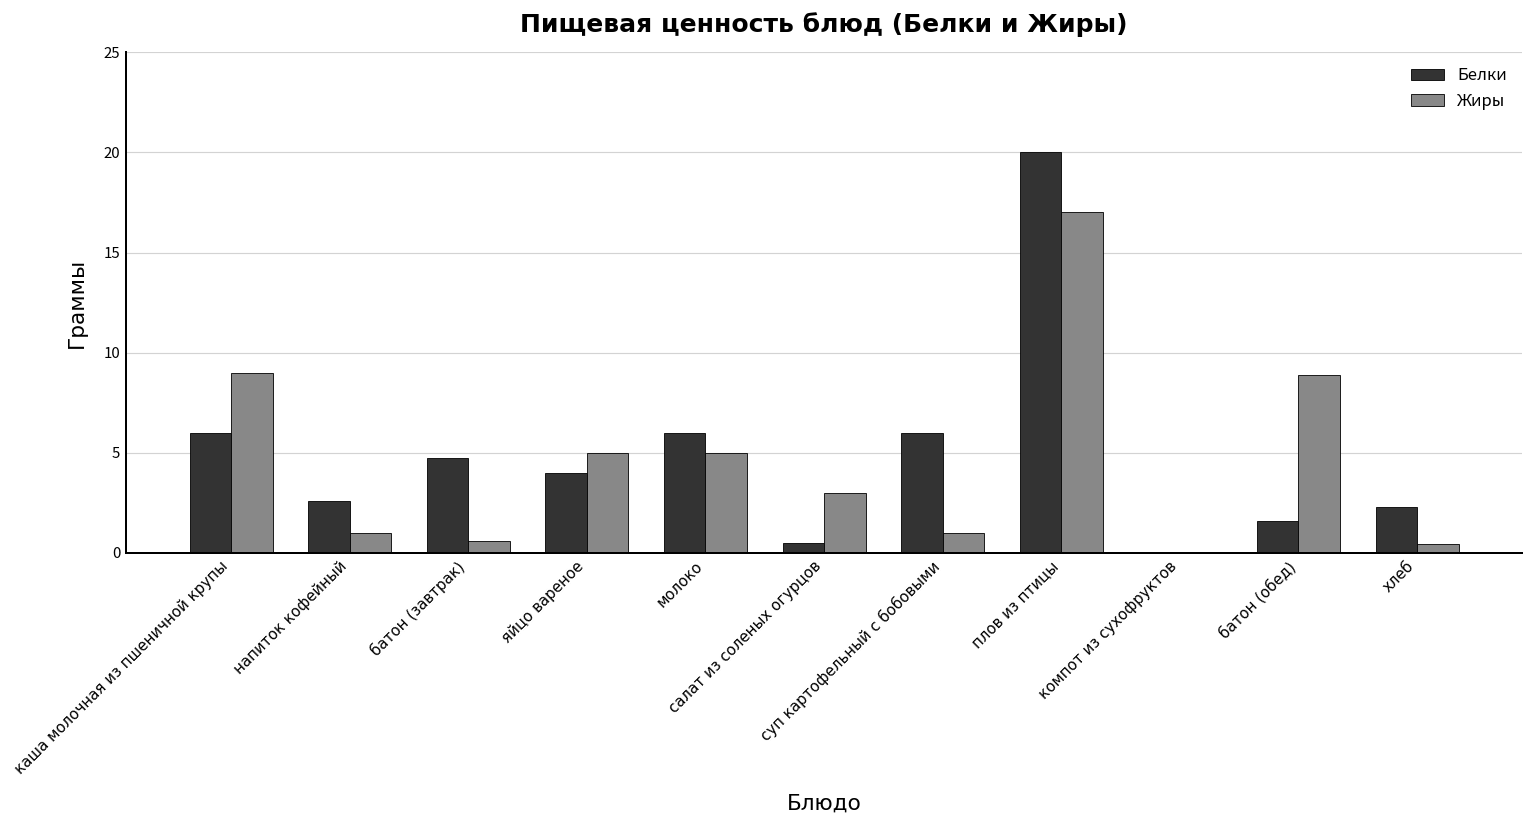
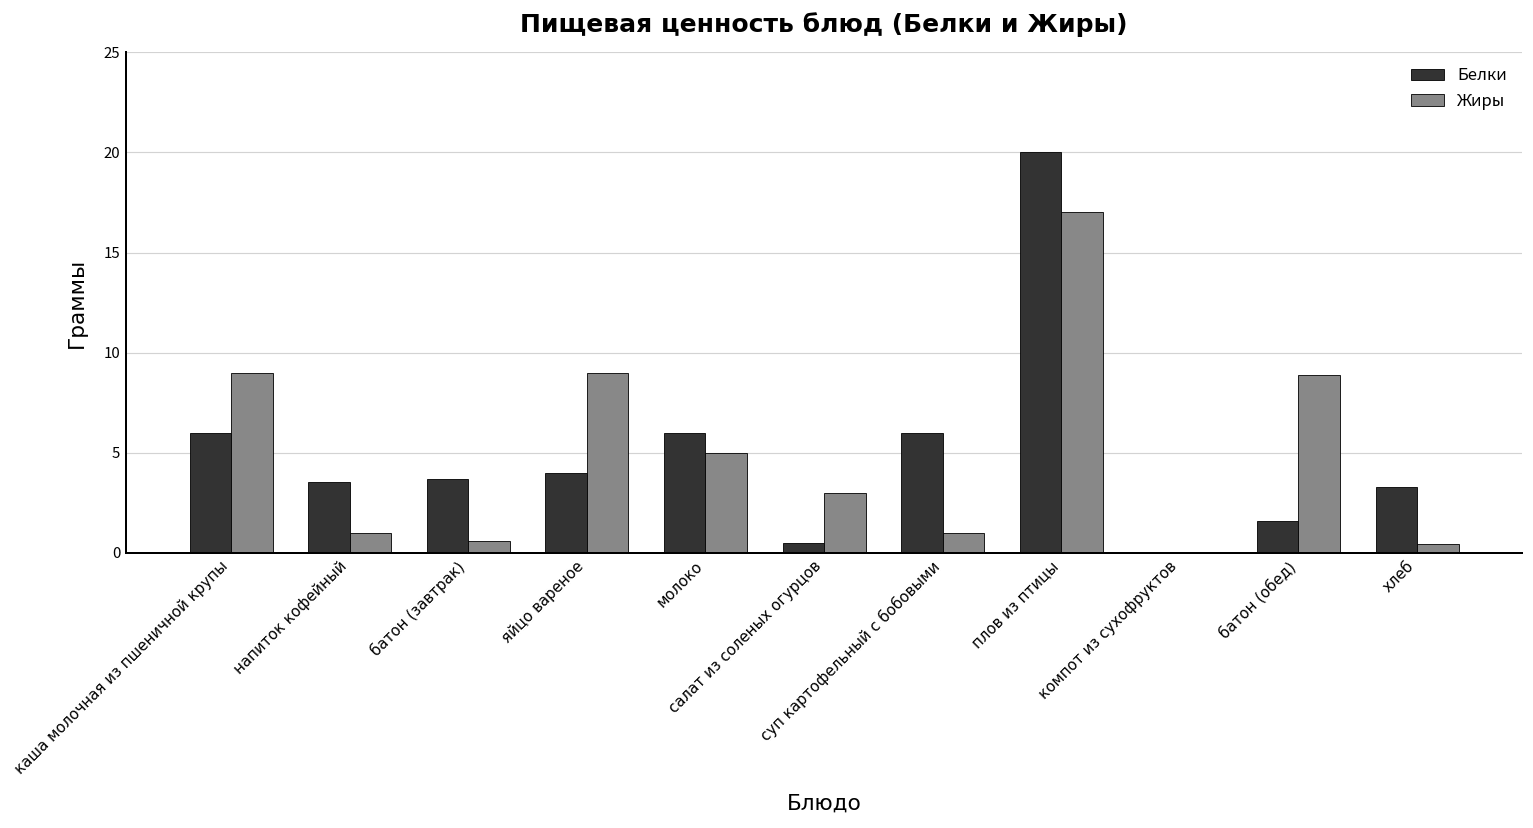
  {
    "Белки": {
      "каша молочная из пшеничной крупы": 6.0,
-     "напиток кофейный": 2.6,
-     "батон (завтрак)": 4.7,
+     "напиток кофейный": 3.5,
+     "батон (завтрак)": 3.7,
      "яйцо вареное": 4.0,
      "молоко": 6.0,
      "салат из соленых огурцов": 0.5,
      "суп картофельный с бобовыми": 6.0,
      "плов из птицы": 20.0,
      "компот из сухофруктов": 0.0,
      "батон (обед)": 1.6,
-     "хлеб": 2.3
+     "хлеб": 3.3
    },
    "Жиры": {
      "каша молочная из пшеничной крупы": 9,
      "напиток кофейный": 1,
      "батон (завтрак)": 0.6,
-     "яйцо вареное": 5,
+     "яйцо вареное": 9,
      "молоко": 5,
      "салат из соленых огурцов": 3,
      "суп картофельный с бобовыми": 1,
      "плов из птицы": 17,
      "компот из сухофруктов": 0,
      "батон (обед)": 9,
      "хлеб": 0.4
    }
  }
